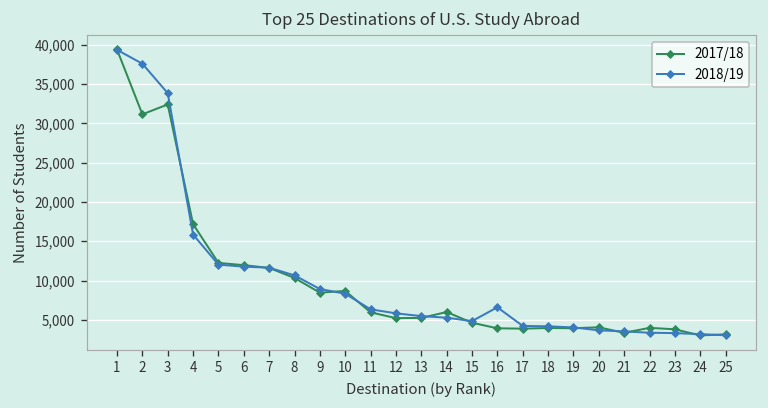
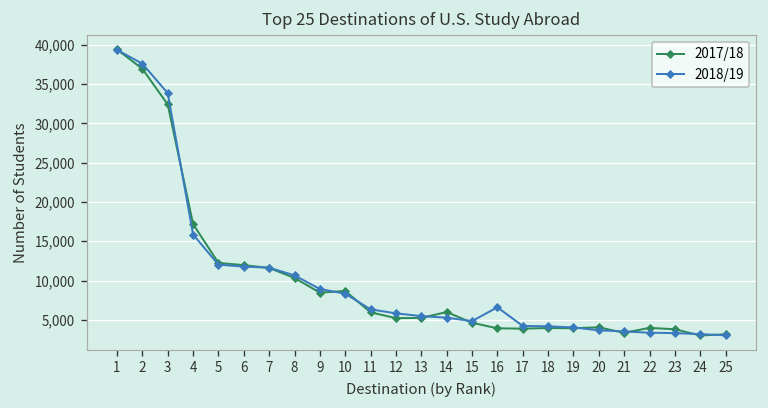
  {
    "2017/18": {
-     "2": "31,000",
+     "2": "37,000",
      "3": "32,000",
      "4": "17,000",
      "9": "8,000",
      "12": "5,000",
      "14": "6,000",
      "16": "4,000",
      "22": "4,000",
      "23": "4,000"
    },
    "2018/19": {
      "2": "38,000",
      "3": "34,000",
      "4": "16,000",
      "9": "9,000",
      "12": "6,000",
      "14": "5,000",
      "16": "7,000",
      "22": "3,000",
      "23": "3,000"
    }
  }
